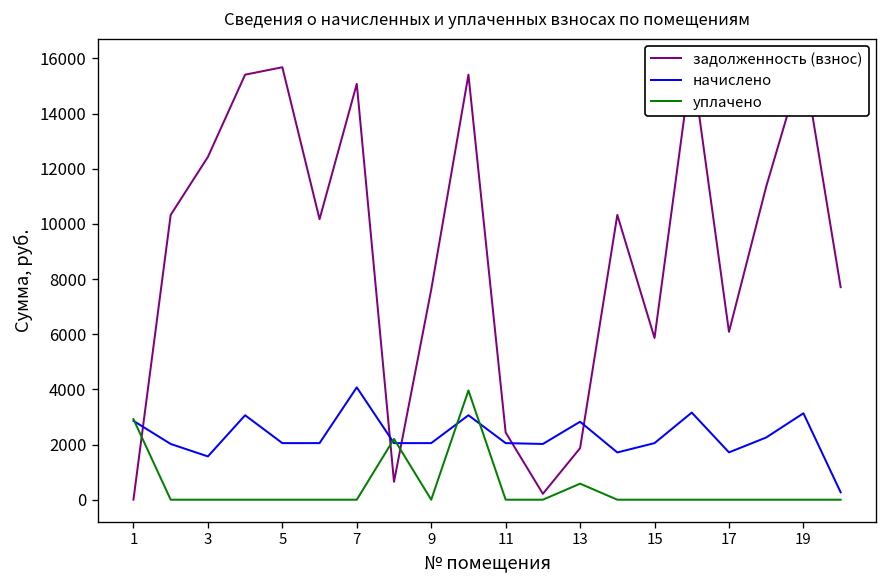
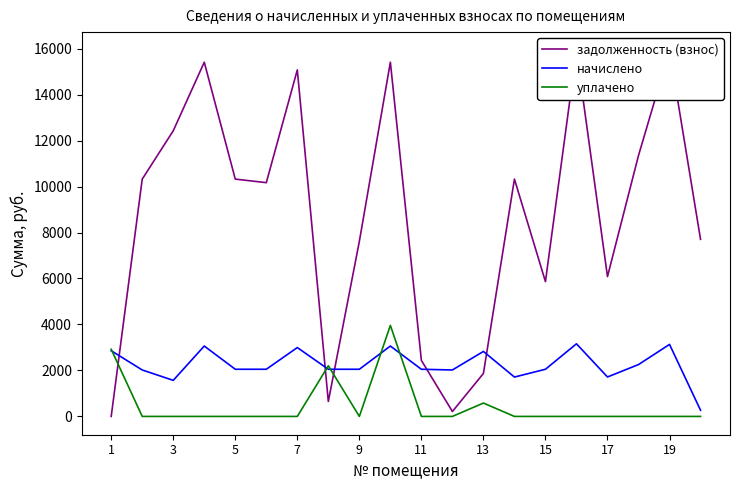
  {
    "задолженность (взнос)": {
      "1": 0,
      "3": 12400,
-     "5": 15700,
+     "5": 10300,
      "7": 15100,
      "9": 7600,
      "11": 2400,
      "13": 1900,
      "15": 5900,
      "17": 6100
    },
    "начислено": {
      "3": 1600,
      "5": 2100,
-     "7": 4100,
+     "7": 3000,
      "9": 2100,
      "11": 2100,
      "13": 2800,
      "15": 2100,
      "17": 1700,
      "19": 3100
    },
    "уплачено": {
      "3": 0,
      "5": 0,
      "7": 0,
      "9": 0,
      "11": 0,
      "13": 600,
      "15": 0,
      "17": 0,
      "19": 0
    }
  }
